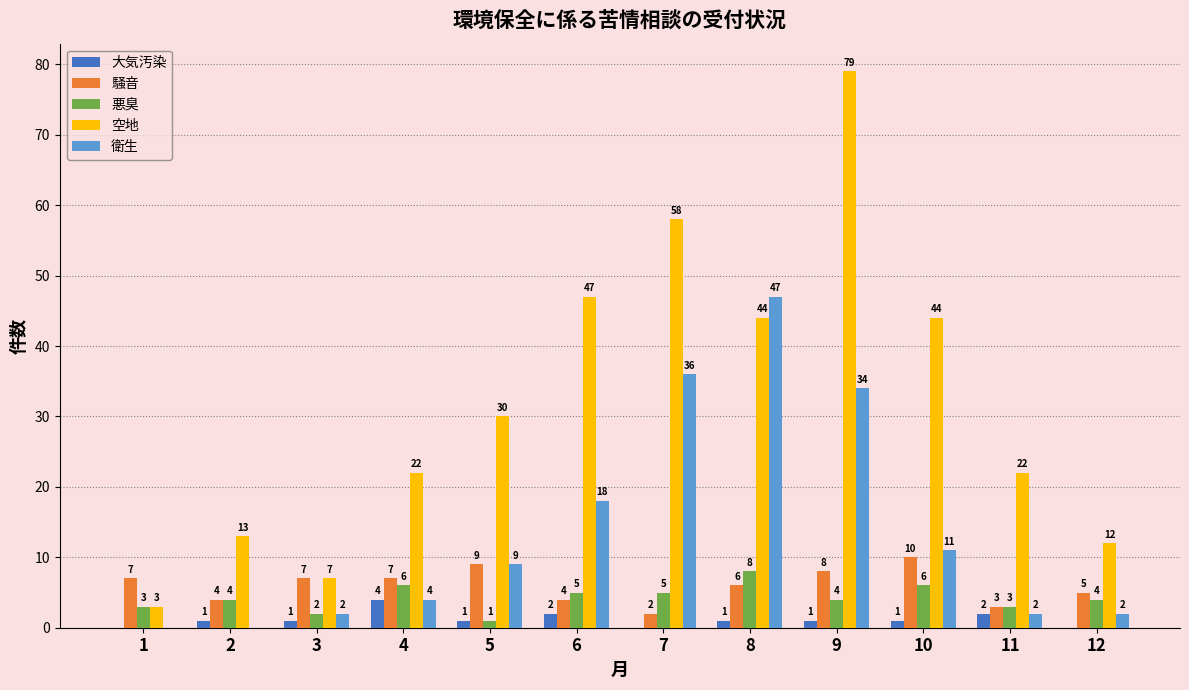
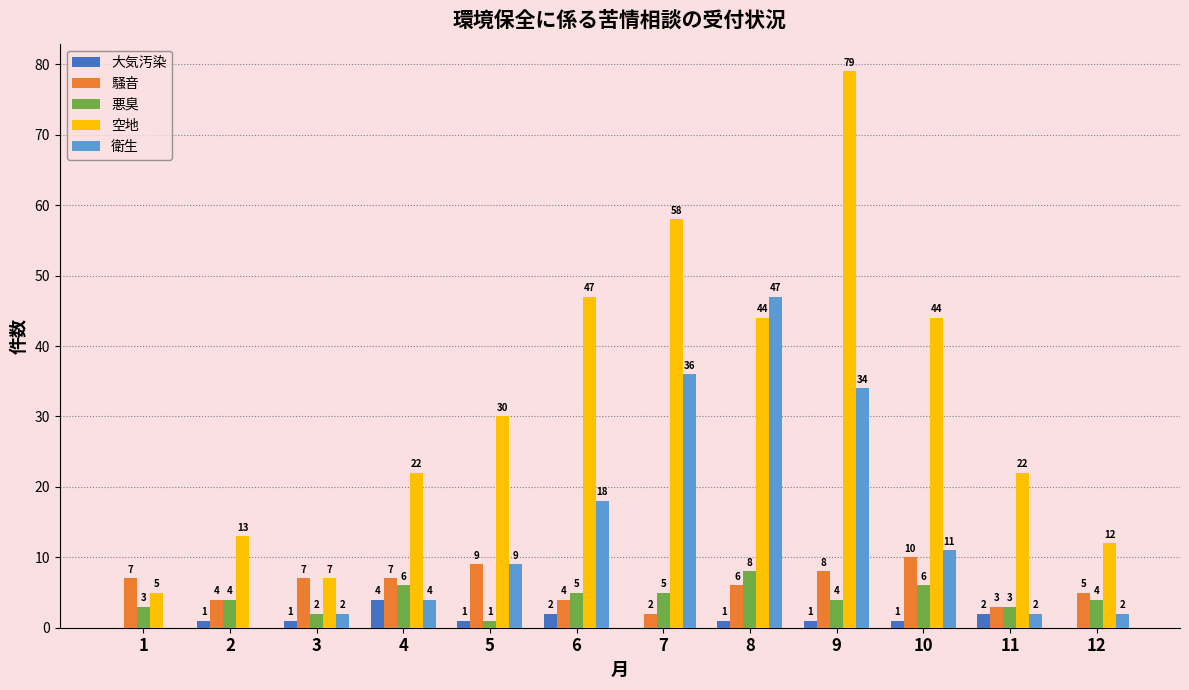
  {
    "騒音": {
      "1": 7,
      "2": 4,
      "3": 7,
      "4": 7,
      "5": 9,
      "6": 4,
      "7": 2,
      "8": 6,
      "9": 8,
      "10": 10,
      "11": 3,
      "12": 5
    },
    "悪臭": {
      "1": 3,
      "2": 4,
      "3": 2,
      "4": 6,
      "5": 1,
      "6": 5,
      "7": 5,
      "8": 8,
      "9": 4,
      "10": 6,
      "11": 3,
      "12": 4
    },
    "空地": {
-     "1": 3,
+     "1": 5,
      "2": 13,
      "3": 7,
      "4": 22,
      "5": 30,
      "6": 47,
      "7": 58,
      "8": 44,
      "9": 79,
      "10": 44,
      "11": 22,
      "12": 12
    }
  }
